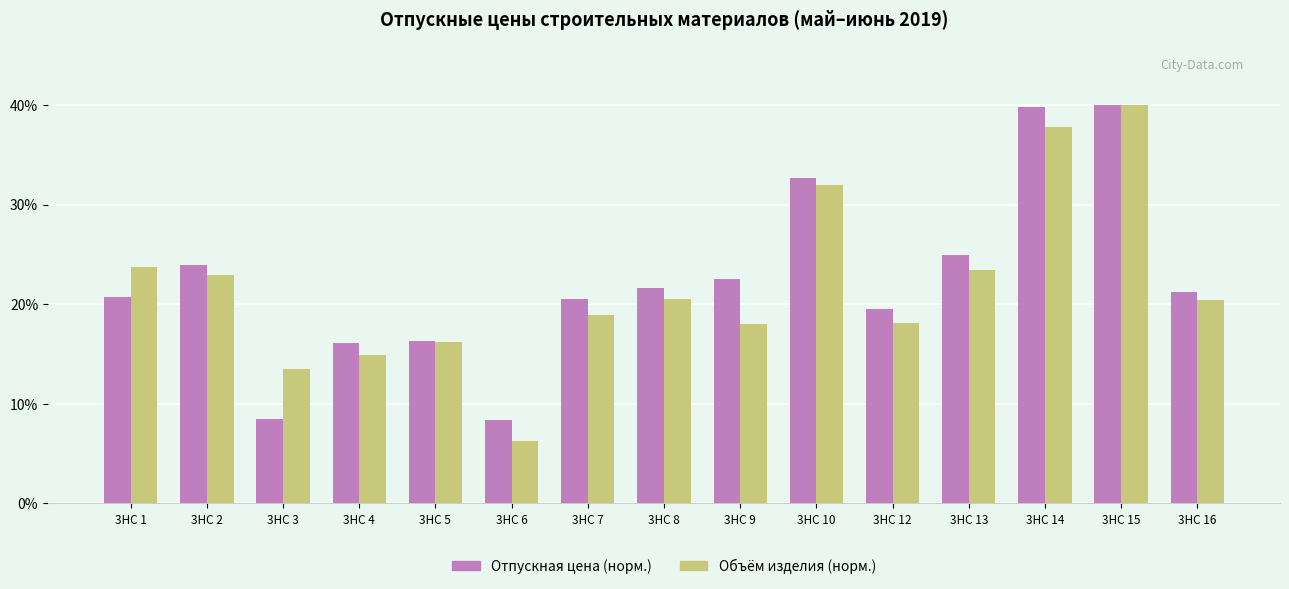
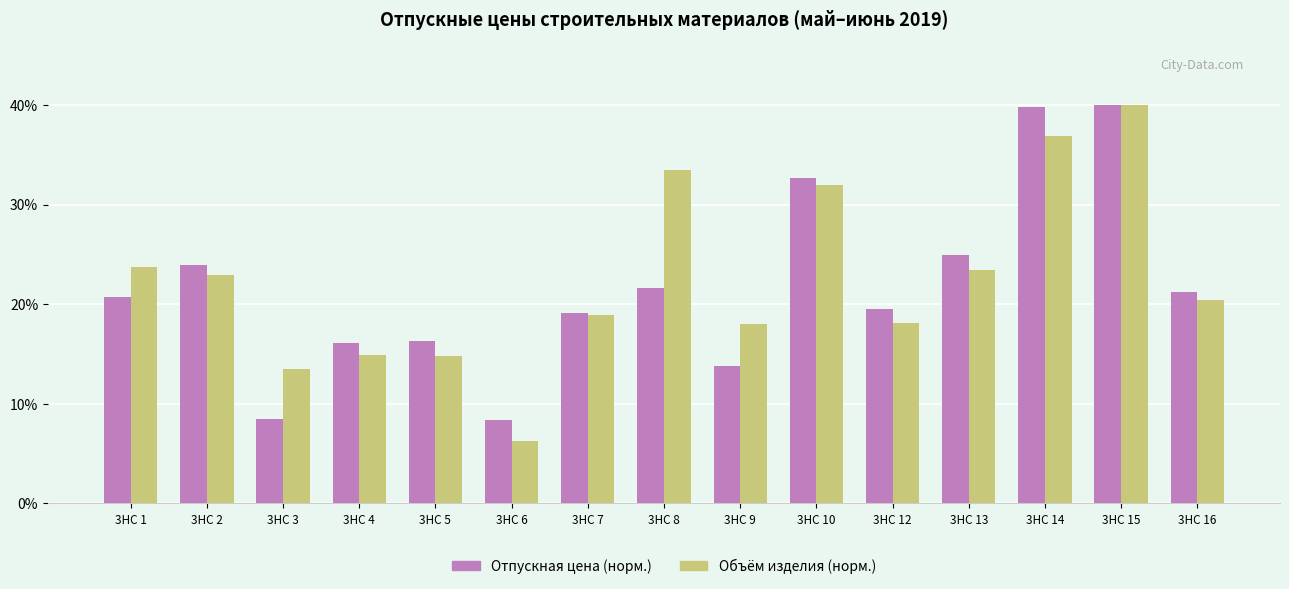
  {
    "Отпускная цена (норм.)": {
      "3НС 1": "21%",
      "3НС 2": "24%",
      "3НС 3": "8%",
      "3НС 4": "16%",
      "3НС 5": "16%",
      "3НС 6": "8%",
-     "3НС 7": "21%",
+     "3НС 7": "19%",
      "3НС 8": "22%",
-     "3НС 9": "23%",
+     "3НС 9": "14%",
      "3НС 10": "33%",
      "3НС 12": "20%",
      "3НС 13": "25%",
      "3НС 14": "40%",
      "3НС 15": "40%",
      "3НС 16": "21%"
    },
    "Объём изделия (норм.)": {
      "3НС 1": "24%",
      "3НС 2": "23%",
      "3НС 3": "13%",
      "3НС 4": "15%",
-     "3НС 5": "16%",
+     "3НС 5": "15%",
      "3НС 6": "6%",
      "3НС 7": "19%",
-     "3НС 8": "20%",
+     "3НС 8": "33%",
      "3НС 9": "18%",
      "3НС 10": "32%",
      "3НС 12": "18%",
      "3НС 13": "23%",
-     "3НС 14": "38%",
+     "3НС 14": "37%",
      "3НС 15": "40%",
      "3НС 16": "20%"
    }
  }
